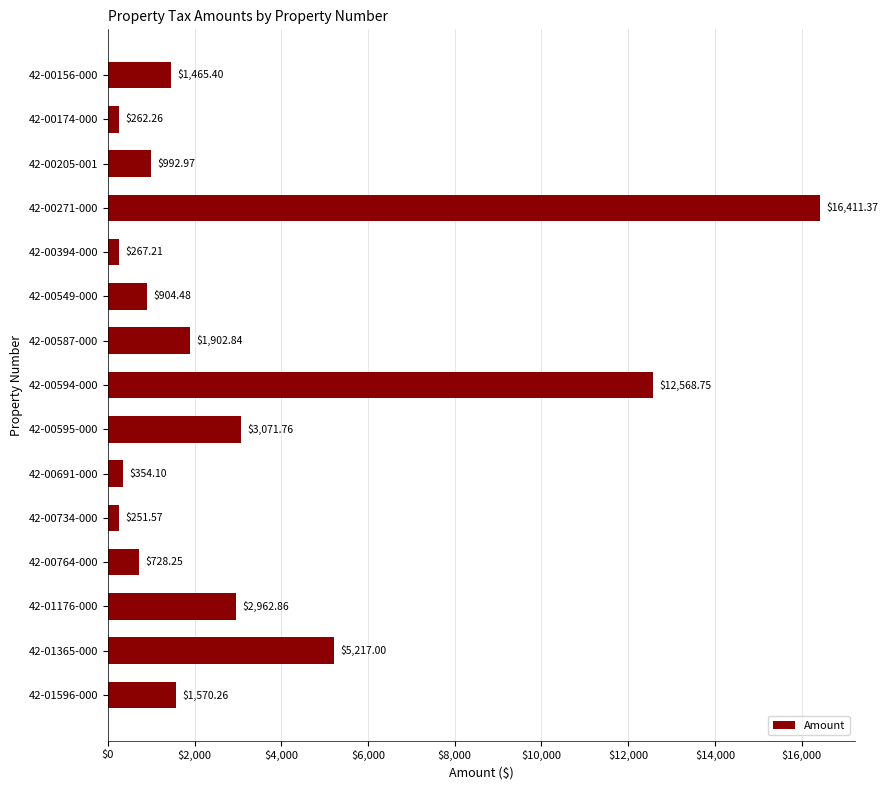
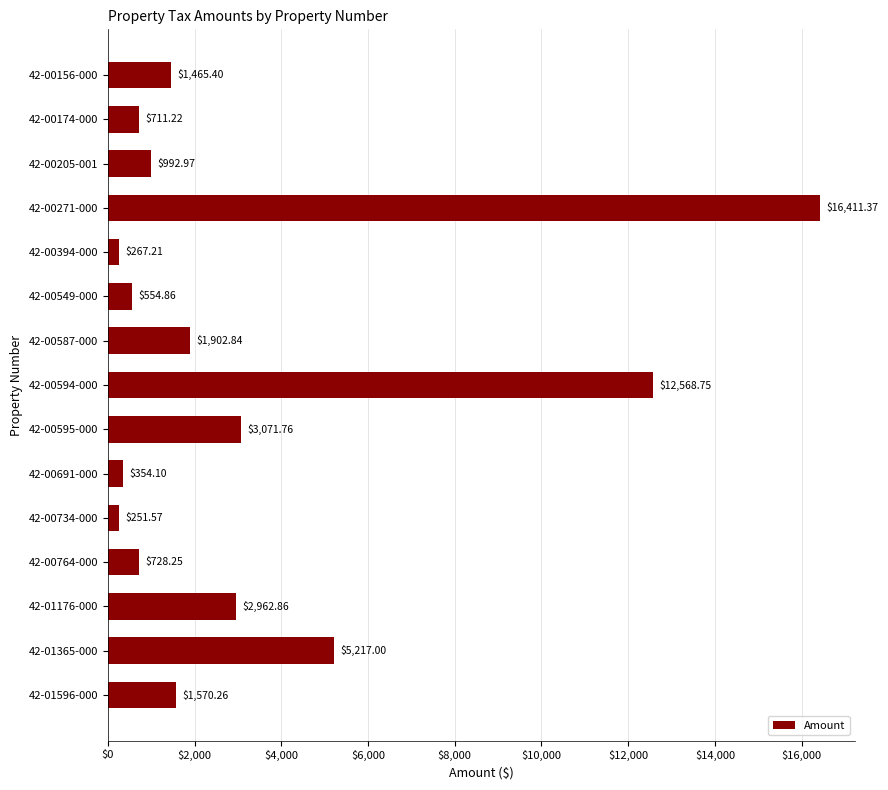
  {
    "42-00156-000": "$1,465.40",
-   "42-00174-000": "$262.26",
+   "42-00174-000": "$711.22",
    "42-00205-001": "$992.97",
    "42-00271-000": "$16,411.37",
    "42-00394-000": "$267.21",
-   "42-00549-000": "$904.48",
+   "42-00549-000": "$554.86",
    "42-00587-000": "$1,902.84",
    "42-00594-000": "$12,568.75",
    "42-00595-000": "$3,071.76",
    "42-00691-000": "$354.10",
    "42-00734-000": "$251.57",
    "42-00764-000": "$728.25",
    "42-01176-000": "$2,962.86",
    "42-01365-000": "$5,217.00",
    "42-01596-000": "$1,570.26"
  }
